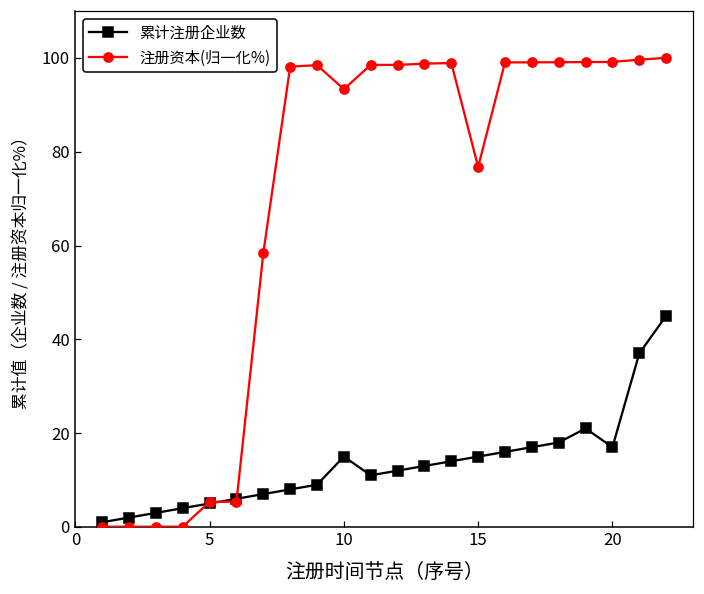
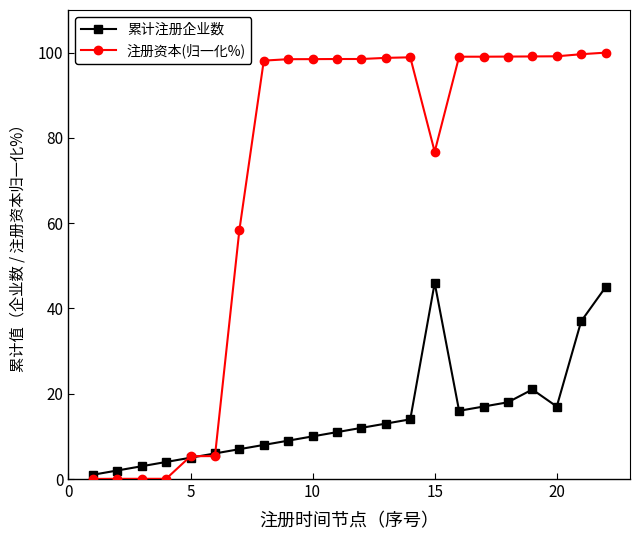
  {
    "累计注册企业数": {
-     "10": 15,
-     "15": 15,
+     "10": 10,
+     "15": 46,
      "20": 17
    },
    "注册资本(归一化%)": {
-     "10": 93,
+     "10": 98,
      "15": 77,
      "20": 99
    }
  }
